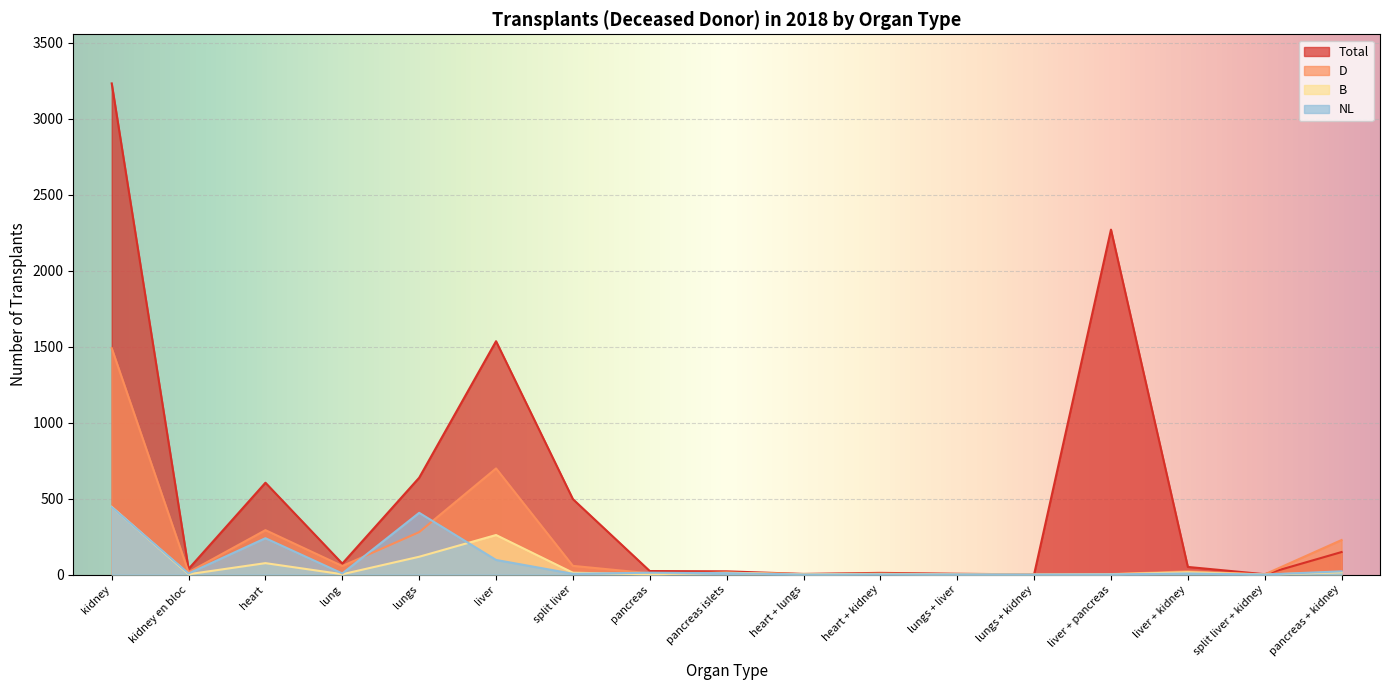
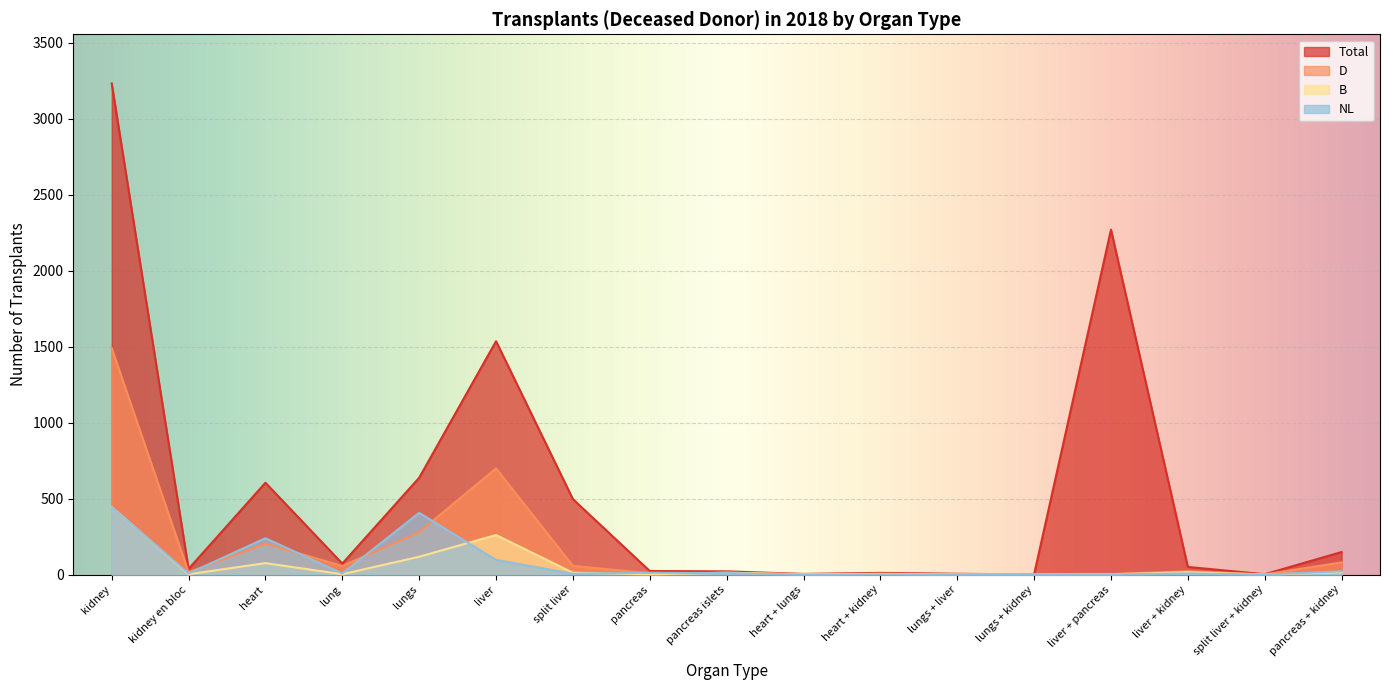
  {
    "Total": {
      "kidney": 3230,
      "kidney en bloc": 40,
      "heart": 600,
      "lungs": 640,
      "liver": 1540,
      "split liver": 500,
      "liver + pancreas": 2270,
      "liver + kidney": 50,
      "pancreas + kidney": 150
    },
    "D": {
      "kidney": 1490,
-     "heart": 290,
+     "heart": 200,
      "lungs": 280,
      "liver": 700,
      "split liver": 60,
-     "pancreas + kidney": 230
+     "pancreas + kidney": 80
    },
    "B": {
      "heart": 80,
      "lungs": 120,
      "liver": 260
    },
    "NL": {
      "heart": 240,
      "lungs": 410,
      "liver": 100
    }
  }
